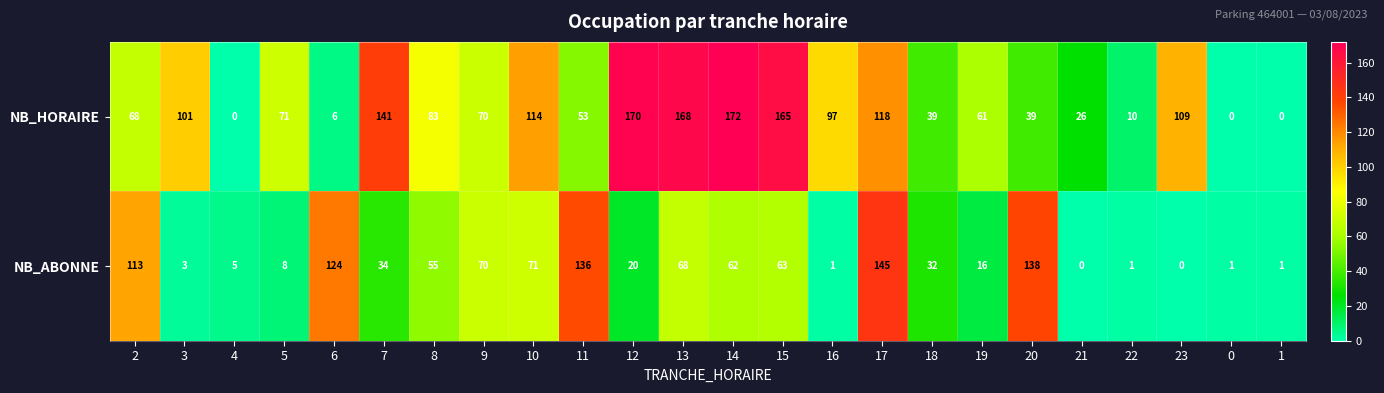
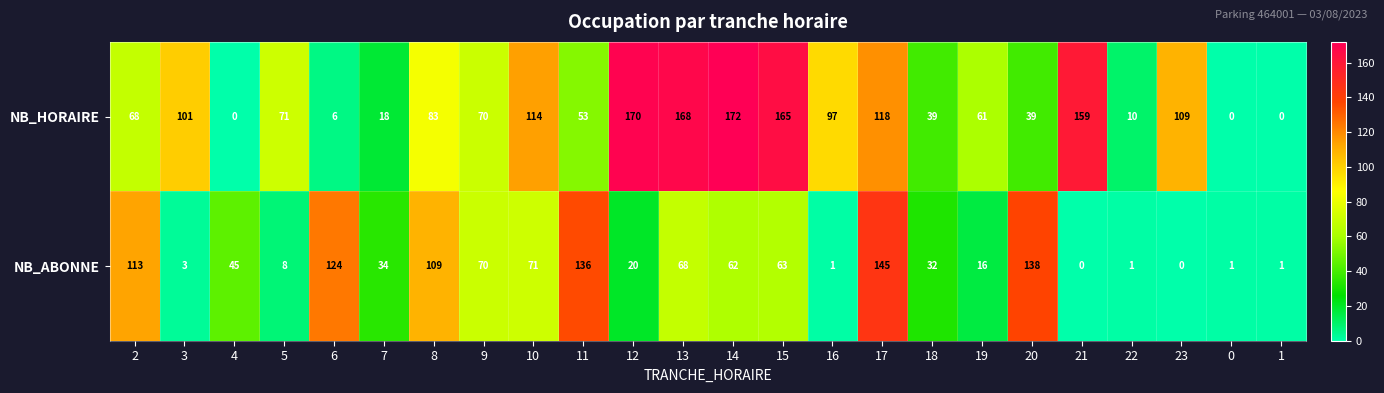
  {
    "NB_HORAIRE": {
      "2": 68,
      "3": 101,
      "4": 0,
      "5": 71,
      "6": 6,
-     "7": 141,
+     "7": 18,
      "8": 83,
      "9": 70,
      "10": 114,
      "11": 53,
      "12": 170,
      "13": 168,
      "14": 172,
      "15": 165,
      "16": 97,
      "17": 118,
      "18": 39,
      "19": 61,
      "20": 39,
-     "21": 26,
+     "21": 159,
      "22": 10,
      "23": 109,
      "0": 0,
      "1": 0
    },
    "NB_ABONNE": {
      "2": 113,
      "3": 3,
-     "4": 5,
+     "4": 45,
      "5": 8,
      "6": 124,
      "7": 34,
-     "8": 55,
+     "8": 109,
      "9": 70,
      "10": 71,
      "11": 136,
      "12": 20,
      "13": 68,
      "14": 62,
      "15": 63,
      "16": 1,
      "17": 145,
      "18": 32,
      "19": 16,
      "20": 138,
      "21": 0,
      "22": 1,
      "23": 0,
      "0": 1,
      "1": 1
    }
  }
